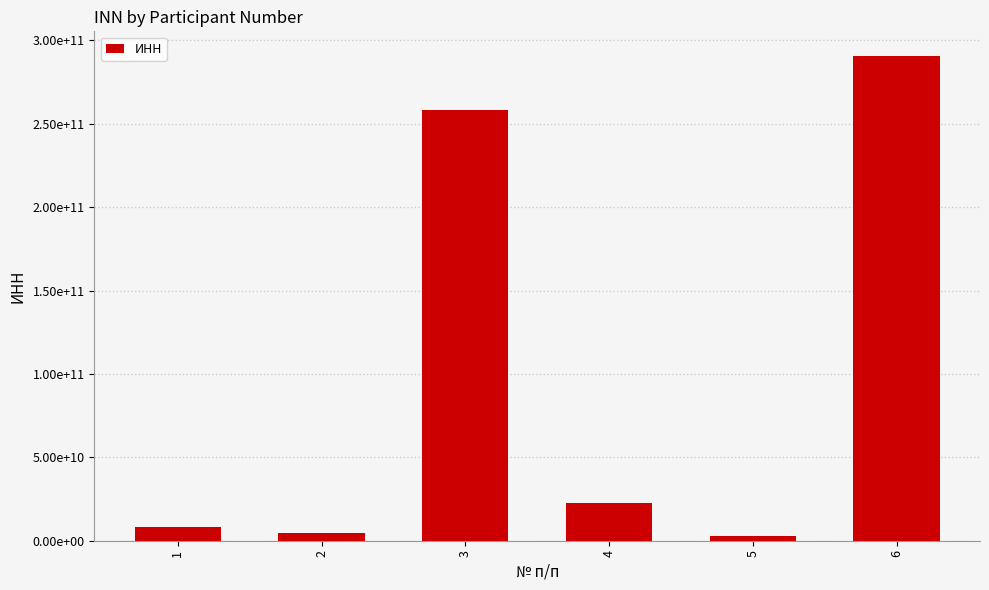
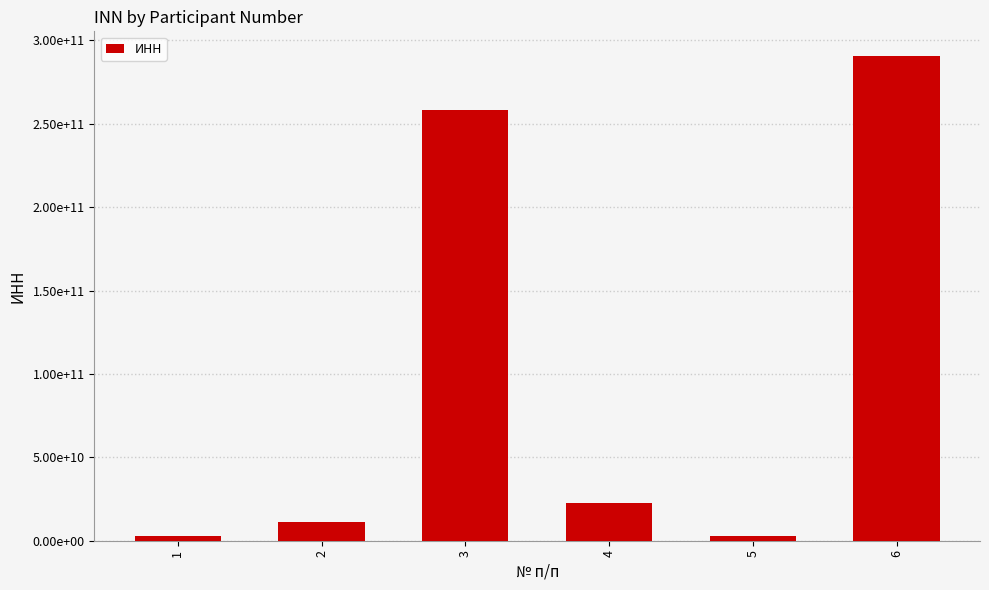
  {
-   "1": 8000000000,
-   "2": 5000000000,
+   "1": 3000000000,
+   "2": 11000000000,
    "3": 258000000000,
    "4": 23000000000,
    "5": 3000000000,
    "6": 291000000000
  }
